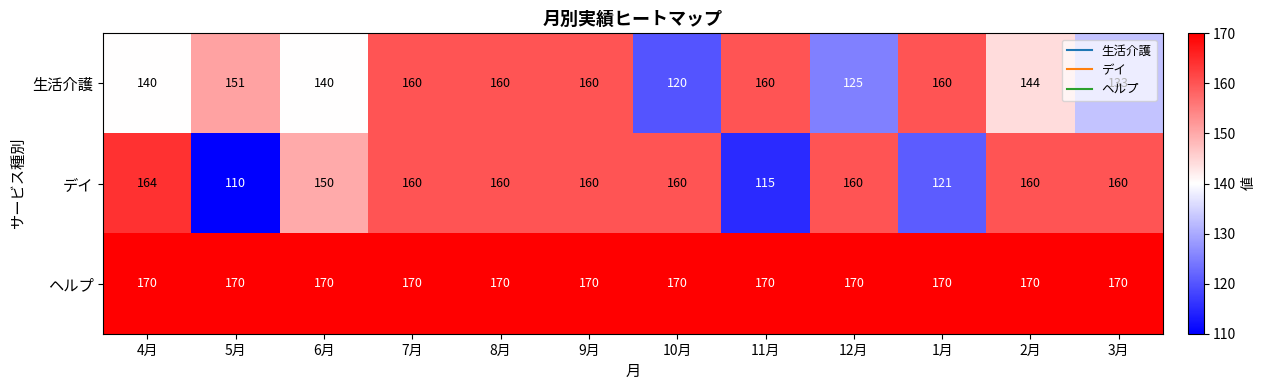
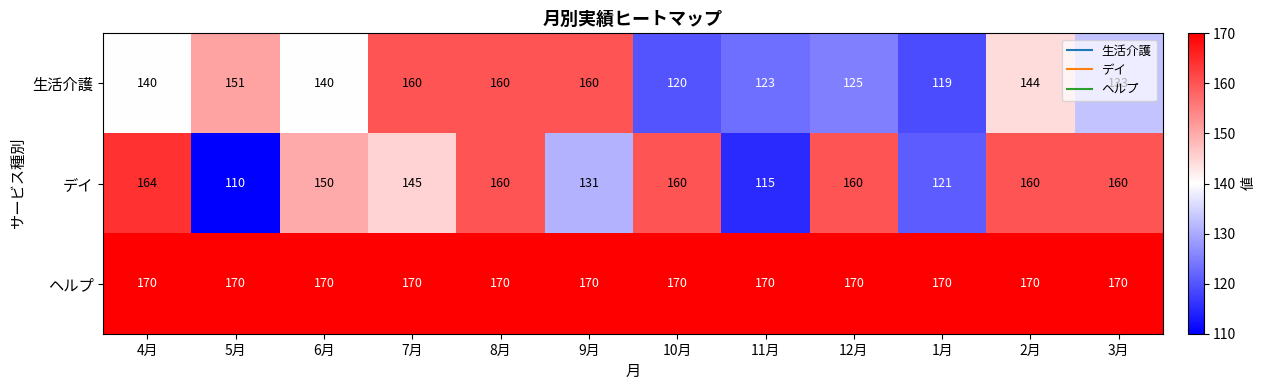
  {
    "生活介護": {
      "4月": 140,
      "5月": 151,
      "6月": 140,
      "7月": 160,
      "8月": 160,
      "9月": 160,
      "10月": 120,
-     "11月": 160,
+     "11月": 123,
      "12月": 125,
-     "1月": 160,
+     "1月": 119,
      "2月": 144
    },
    "デイ": {
      "4月": 164,
      "5月": 110,
      "6月": 150,
-     "7月": 160,
+     "7月": 145,
      "8月": 160,
-     "9月": 160,
+     "9月": 131,
      "10月": 160,
      "11月": 115,
      "12月": 160,
      "1月": 121,
      "2月": 160,
      "3月": 160
    },
    "ヘルプ": {
      "4月": 170,
      "5月": 170,
      "6月": 170,
      "7月": 170,
      "8月": 170,
      "9月": 170,
      "10月": 170,
      "11月": 170,
      "12月": 170,
      "1月": 170,
      "2月": 170,
      "3月": 170
    }
  }
